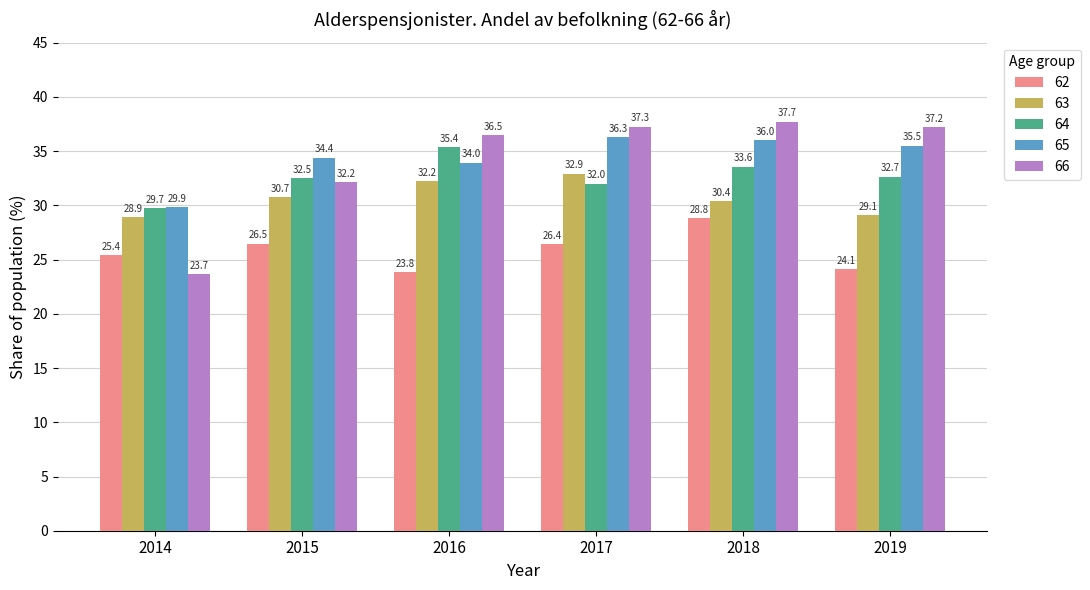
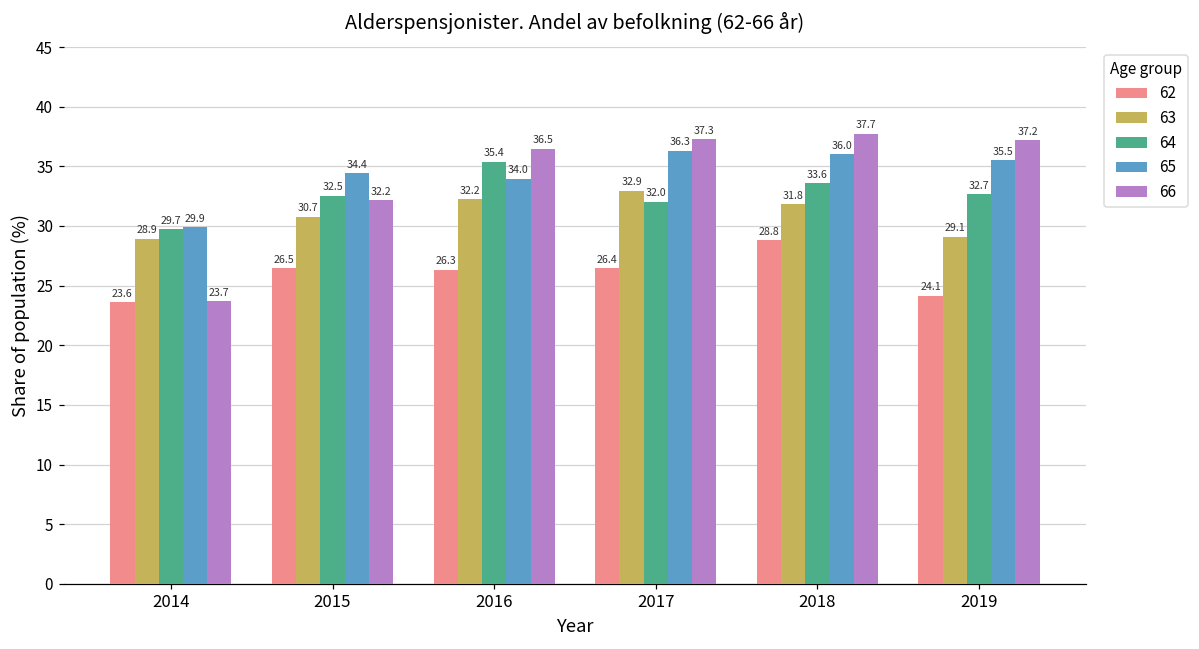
  {
    "62": {
-     "2014": 25.4,
+     "2014": 23.6,
      "2015": 26.5,
-     "2016": 23.8,
+     "2016": 26.3,
      "2017": 26.4,
      "2018": 28.8,
      "2019": 24.1
    },
    "63": {
      "2014": 28.9,
      "2015": 30.7,
      "2016": 32.2,
      "2017": 32.9,
-     "2018": 30.4,
+     "2018": 31.8,
      "2019": 29.1
    },
    "64": {
      "2014": 29.7,
      "2015": 32.5,
      "2016": 35.4,
      "2017": 32.0,
      "2018": 33.6,
      "2019": 32.7
    },
    "65": {
      "2014": 29.9,
      "2015": 34.4,
      "2016": 34.0,
      "2017": 36.3,
      "2018": 36.0,
      "2019": 35.5
    },
    "66": {
      "2014": 23.7,
      "2015": 32.2,
      "2016": 36.5,
      "2017": 37.3,
      "2018": 37.7,
      "2019": 37.2
    }
  }
